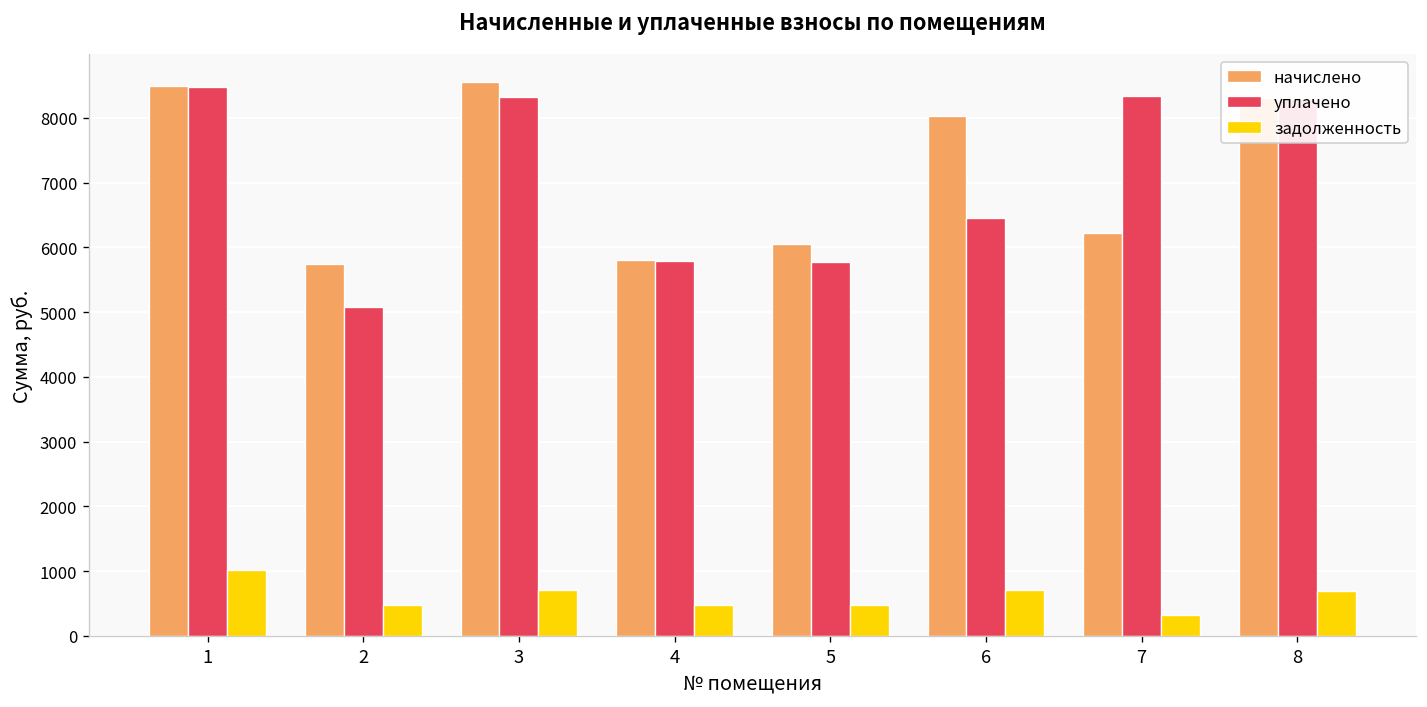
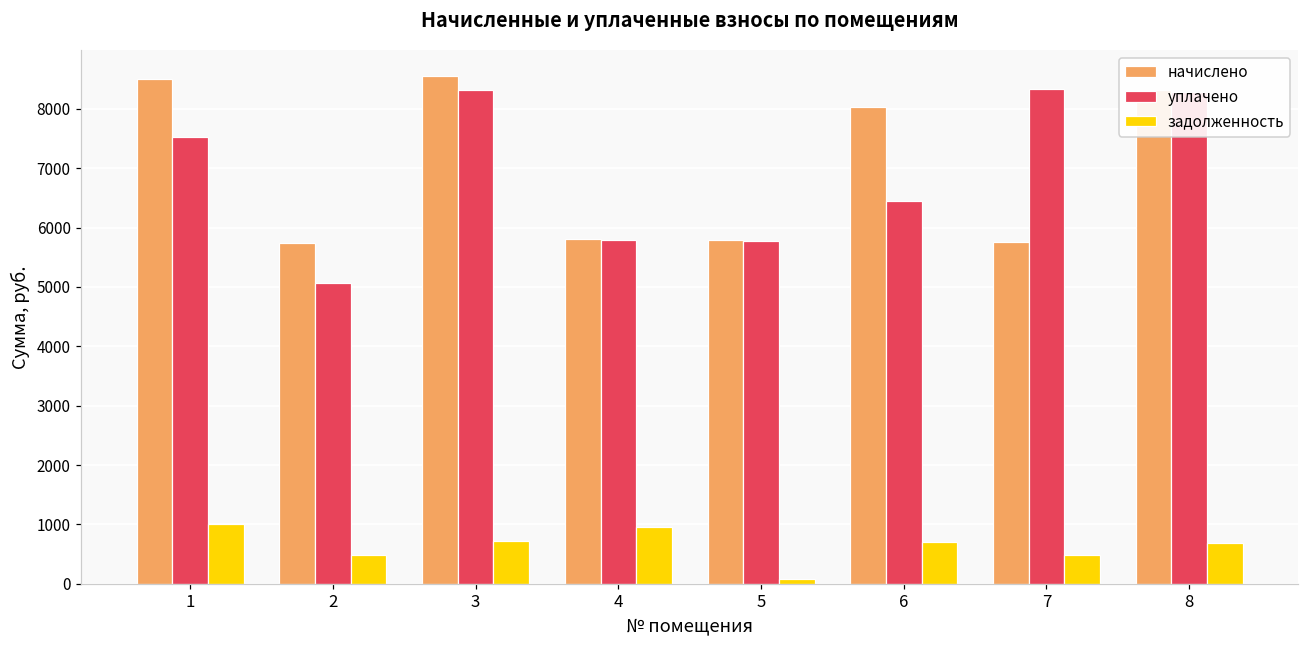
  {
    "начислено": {
      "1": 8500,
      "2": 5700,
      "3": 8600,
      "4": 5800,
-     "5": 6000,
+     "5": 5800,
      "6": 8000,
-     "7": 6200
+     "7": 5800
    },
    "уплачено": {
-     "1": 8500,
+     "1": 7500,
      "2": 5100,
      "3": 8300,
      "4": 5800,
      "5": 5800,
      "6": 6400,
      "7": 8300
    },
    "задолженность": {
      "1": 1000,
      "2": 500,
      "3": 700,
-     "4": 500,
-     "5": 500,
+     "4": 1000,
+     "5": 100,
      "6": 700,
-     "7": 300,
+     "7": 500,
      "8": 700
    }
  }
